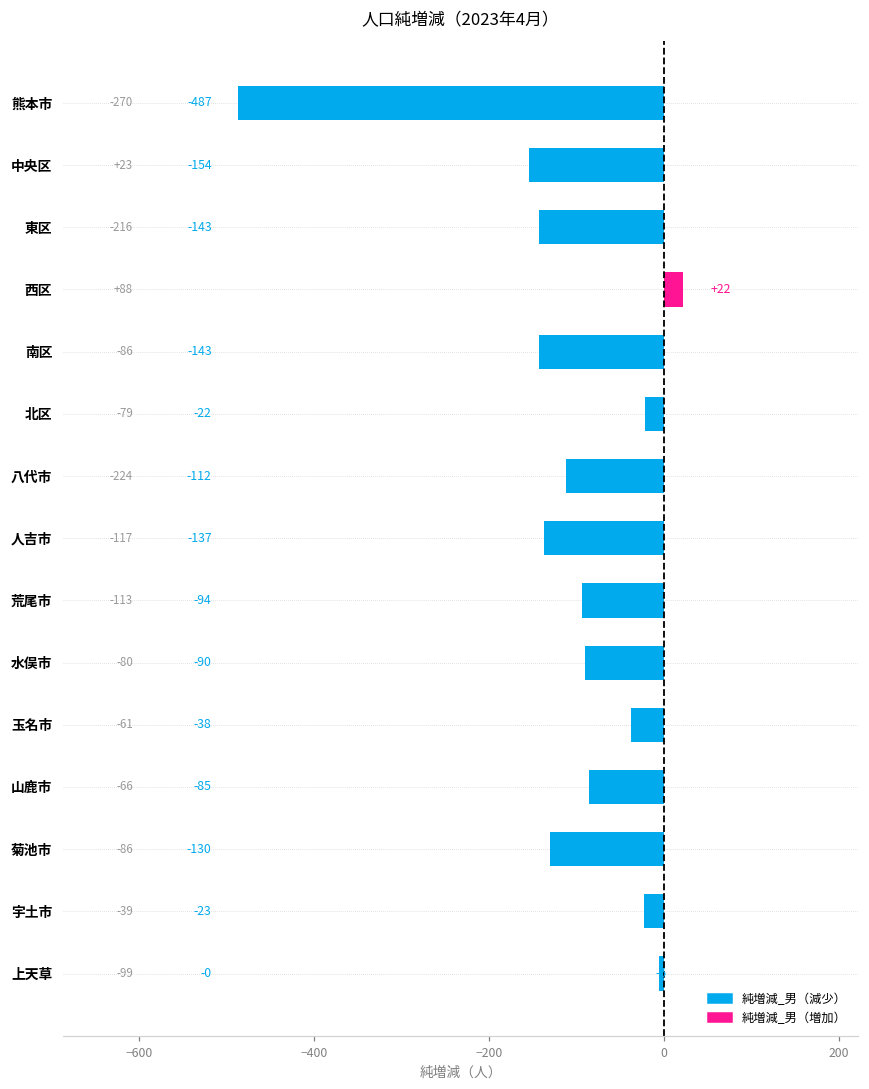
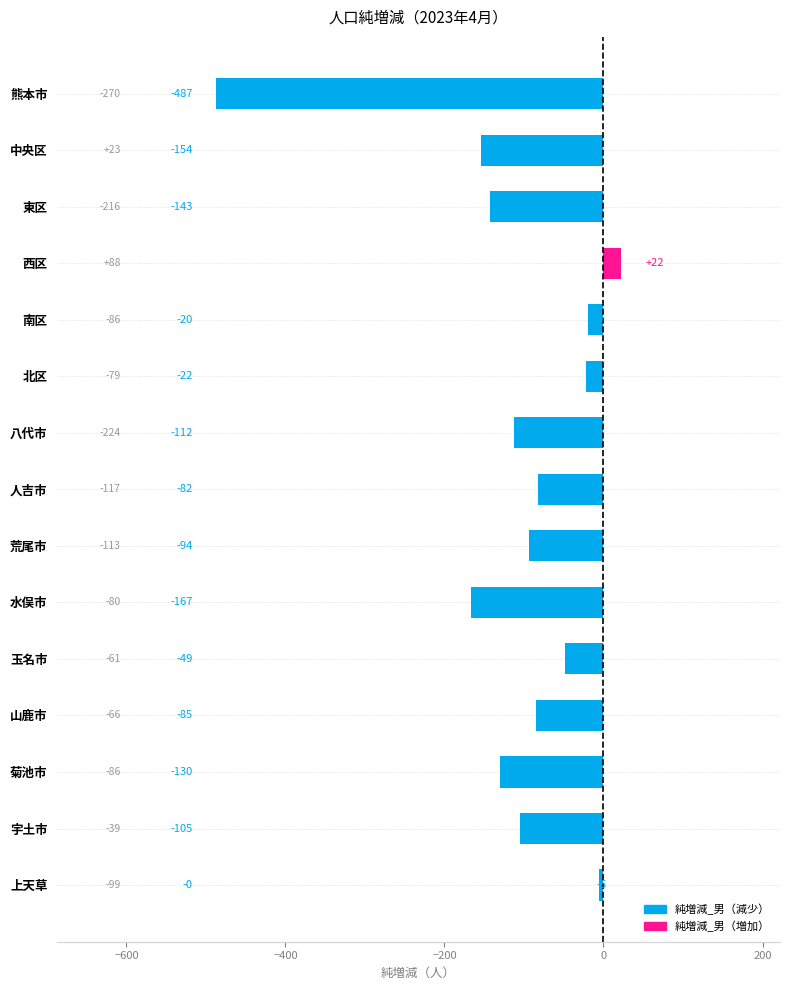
  {
    "熊本市": "-487",
    "西区": "+22",
-   "南区": "-143",
-   "人吉市": "-137",
-   "水俣市": "-90",
-   "玉名市": "-38",
-   "宇土市": "-23",
+   "南区": "-20",
+   "人吉市": "-82",
+   "水俣市": "-167",
+   "玉名市": "-49",
+   "宇土市": "-105",
    "上天草": "-6"
  }
